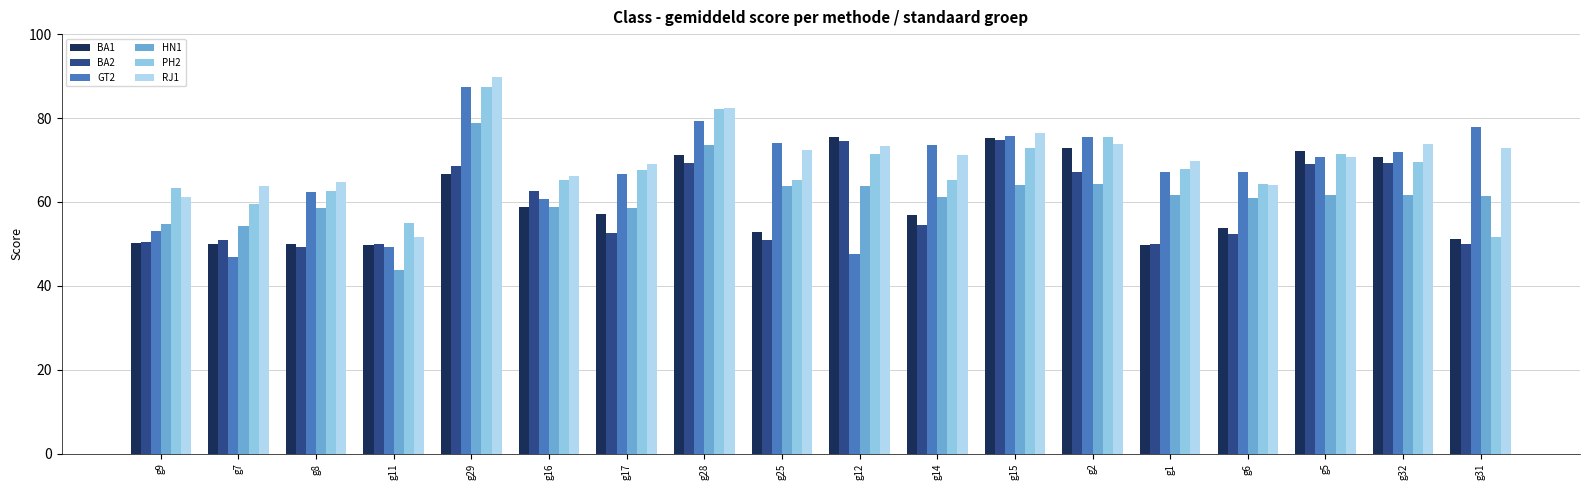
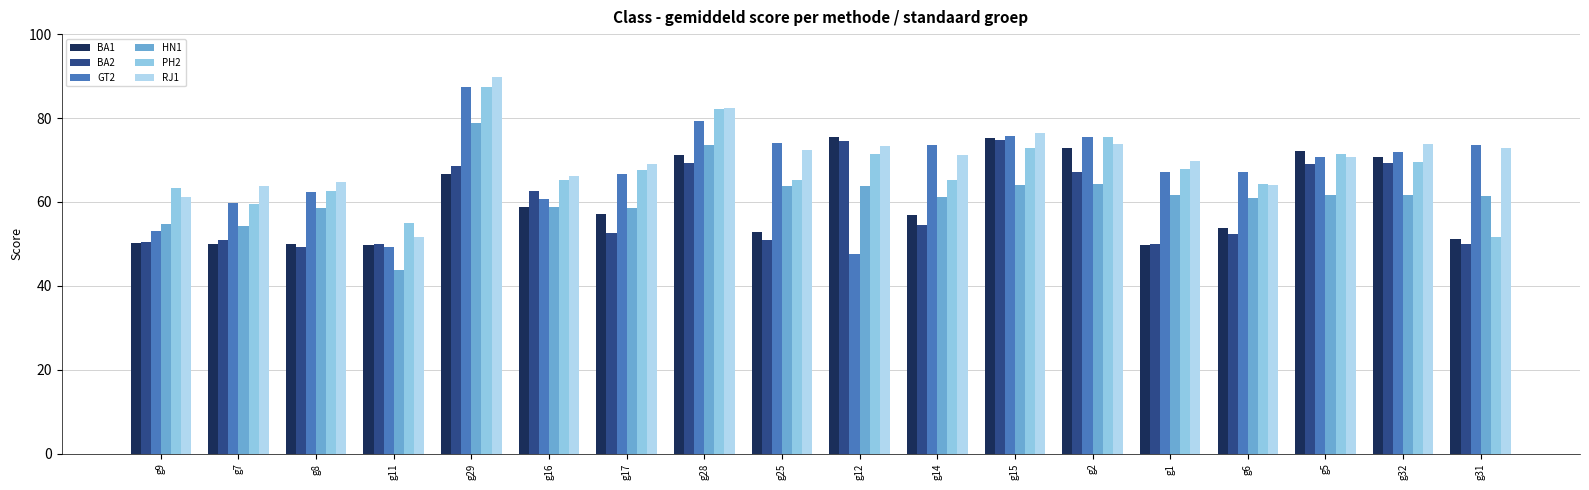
  {
    "GT2": {
      "g9": 53,
-     "g7": 47,
+     "g7": 60,
      "g8": 62,
      "g11": 49,
      "g29": 87,
      "g16": 61,
      "g17": 67,
      "g28": 79,
      "g25": 74,
      "g12": 47,
      "g14": 74,
      "g15": 76,
      "g2": 75,
      "g1": 67,
      "g6": 67,
      "g5": 71,
      "g32": 72,
-     "g31": 78
+     "g31": 74
    }
  }
